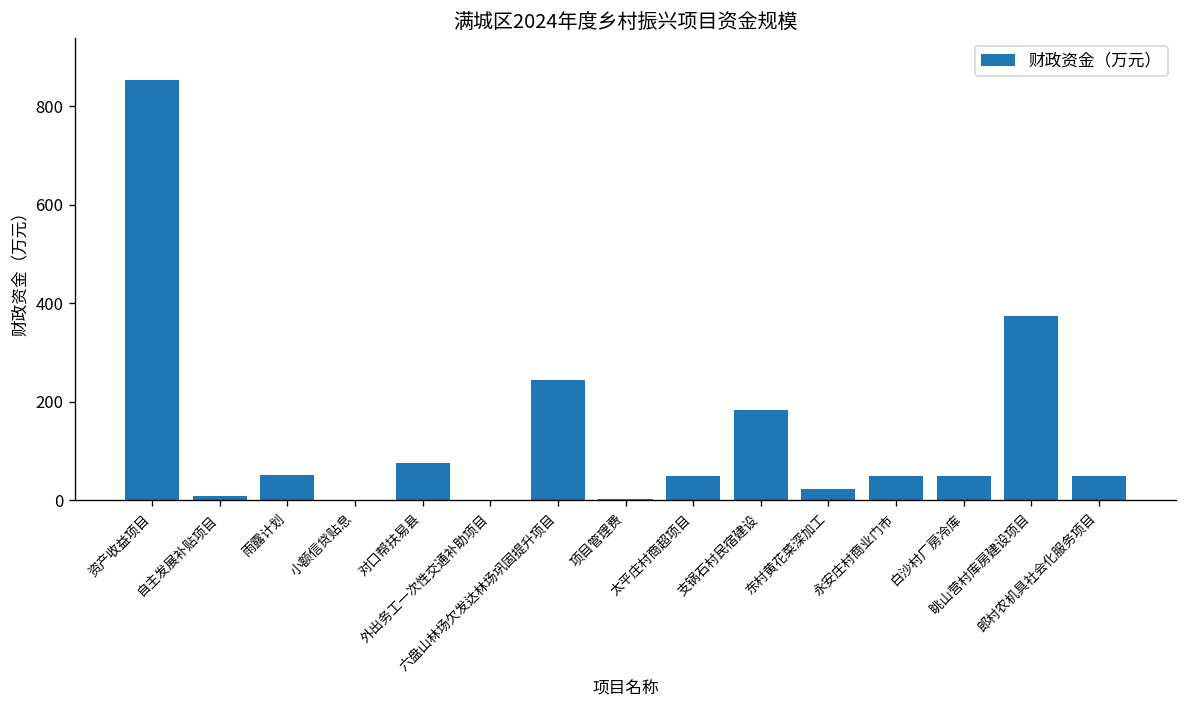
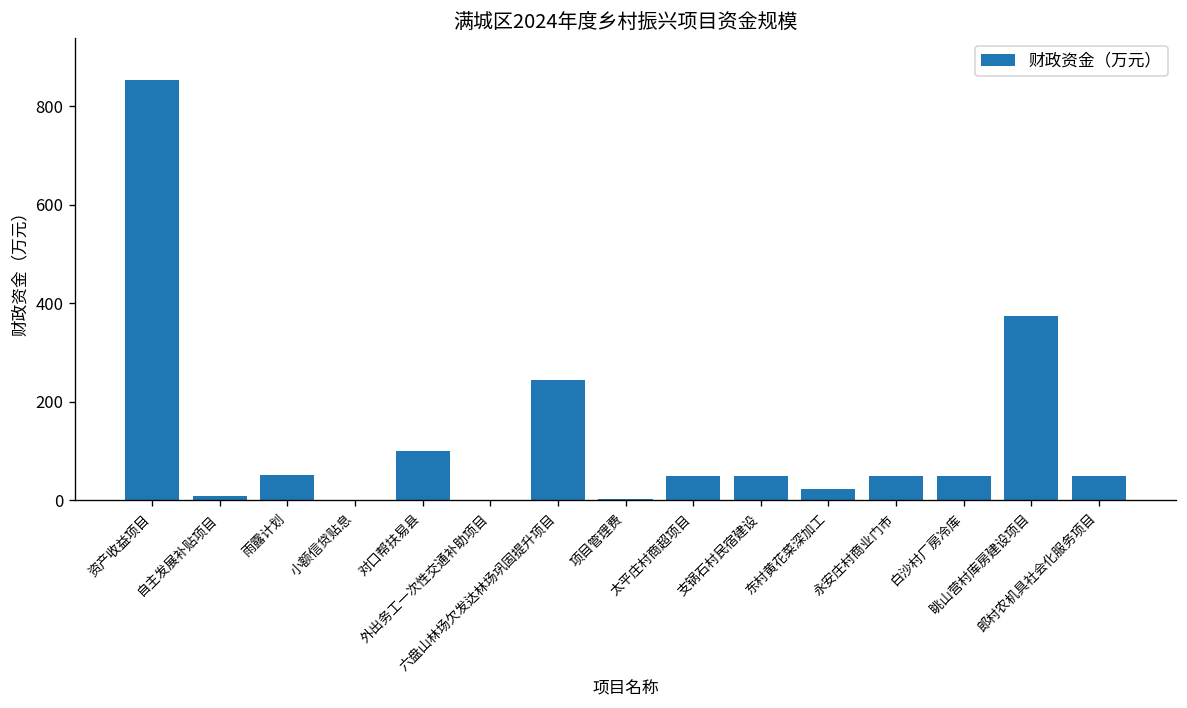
  {
    "资产收益项目": 850,
    "自主发展补贴项目": 10,
    "雨露计划": 50,
-   "对口帮扶易县": 80,
+   "对口帮扶易县": 100,
    "六盘山林场欠发达林场巩固提升项目": 250,
    "太平庄村商超项目": 50,
-   "支锅石村民宿建设": 180,
+   "支锅石村民宿建设": 50,
    "东村黄花菜深加工": 20,
    "永安庄村商业门市": 50,
    "白沙村厂房冷库": 50,
    "眺山营村库房建设项目": 380,
    "郎村农机具社会化服务项目": 50
  }
